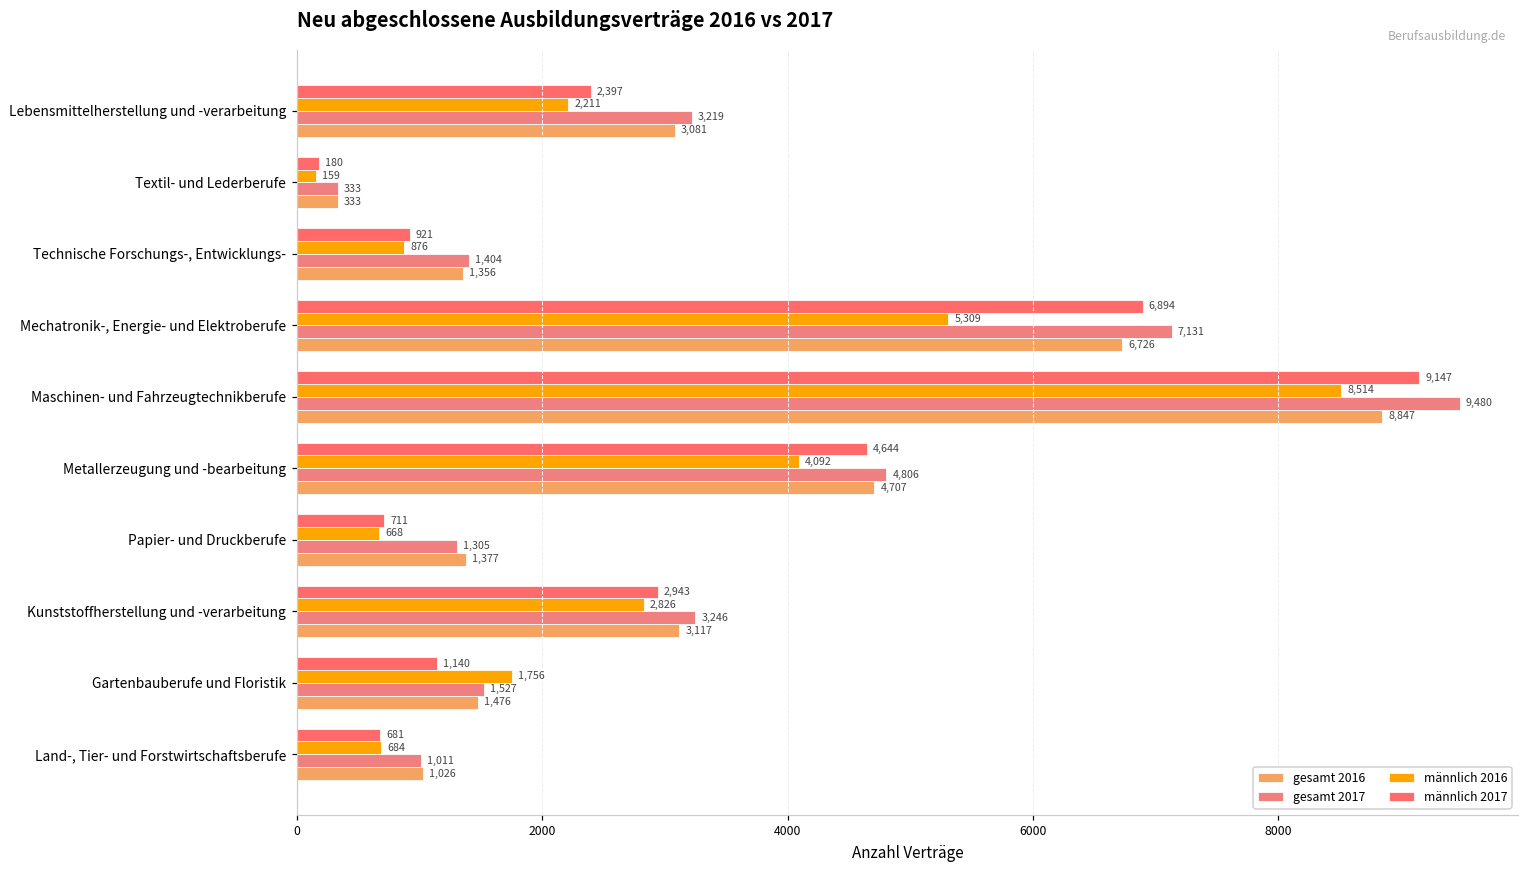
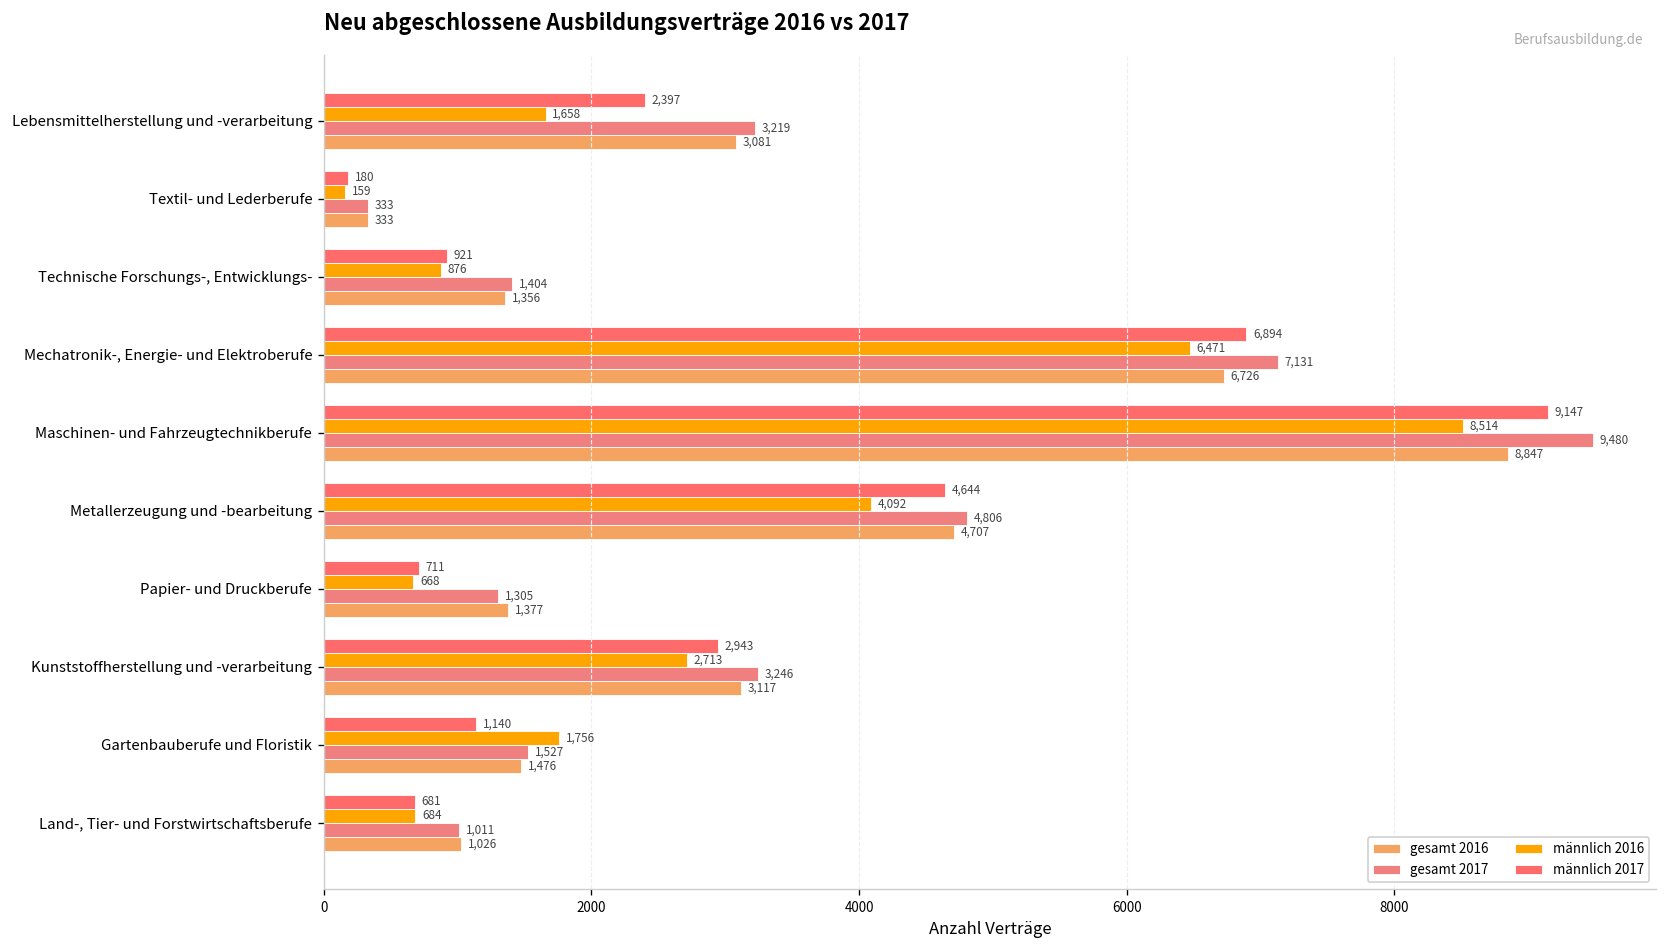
  {
    "männlich 2016": {
-     "Lebensmittelherstellung und -verarbeitung": "2,211",
+     "Lebensmittelherstellung und -verarbeitung": "1,658",
      "Textil- und Lederberufe": "159",
      "Technische Forschungs-, Entwicklungs-": "876",
-     "Mechatronik-, Energie- und Elektroberufe": "5,309",
+     "Mechatronik-, Energie- und Elektroberufe": "6,471",
      "Maschinen- und Fahrzeugtechnikberufe": "8,514",
      "Metallerzeugung und -bearbeitung": "4,092",
      "Papier- und Druckberufe": "668",
-     "Kunststoffherstellung und -verarbeitung": "2,826",
+     "Kunststoffherstellung und -verarbeitung": "2,713",
      "Gartenbauberufe und Floristik": "1,756",
      "Land-, Tier- und Forstwirtschaftsberufe": "684"
    }
  }
